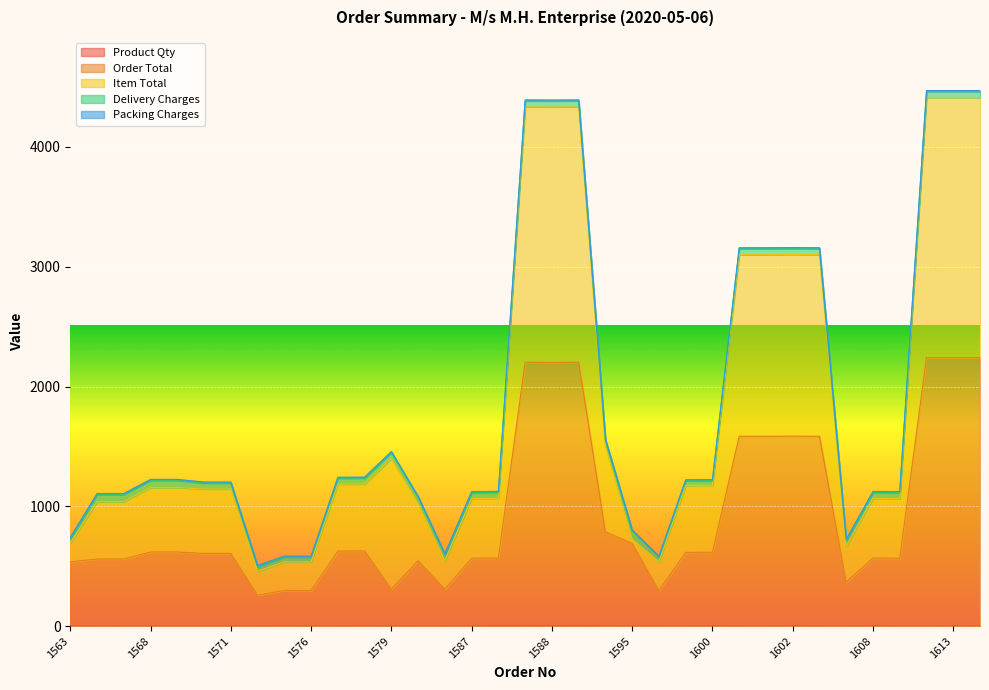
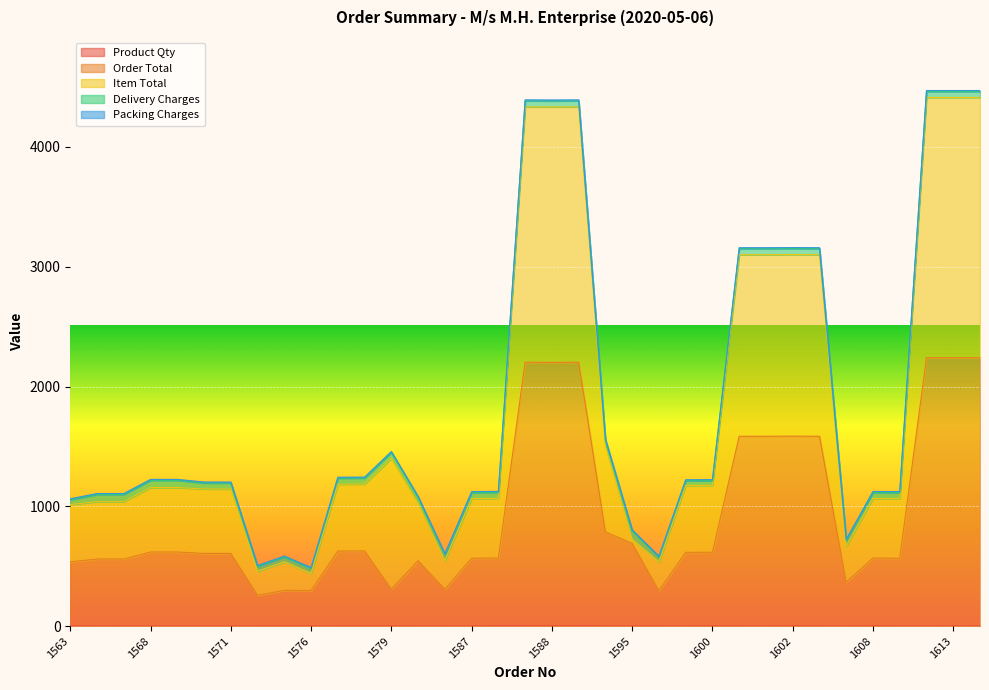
  {
    "Item Total": {
-     "1563": 160,
-     "1576": 240,
+     "1563": 480,
+     "1576": 140,
      "1579": 1090,
      "1595": 40
    }
  }
